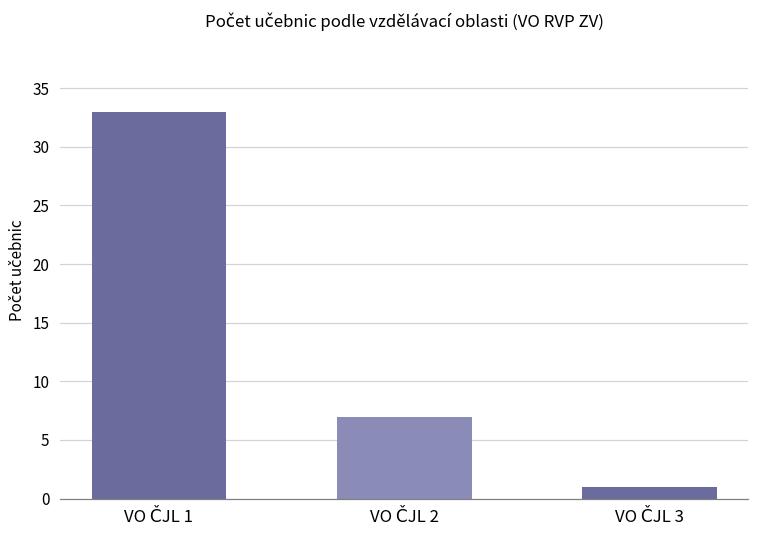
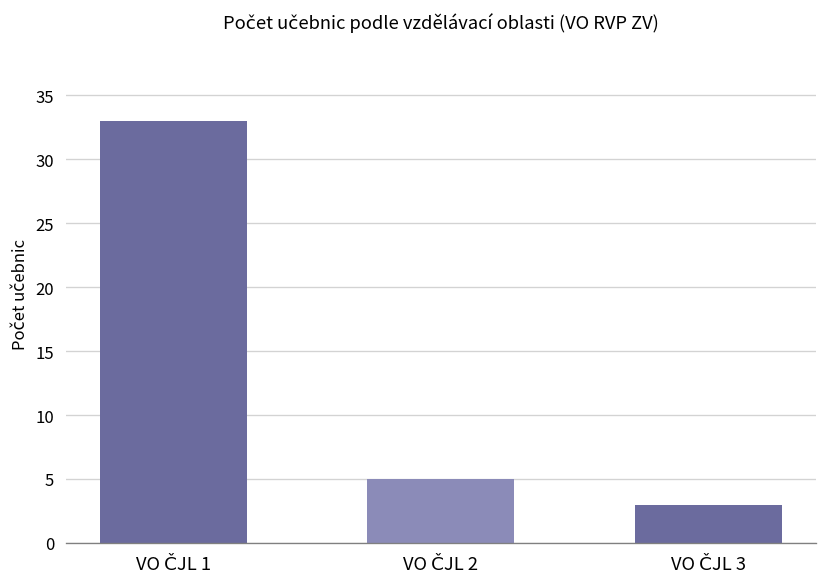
  {
    "VO ČJL 1": 33,
-   "VO ČJL 2": 7,
-   "VO ČJL 3": 1
+   "VO ČJL 2": 5,
+   "VO ČJL 3": 3
  }
